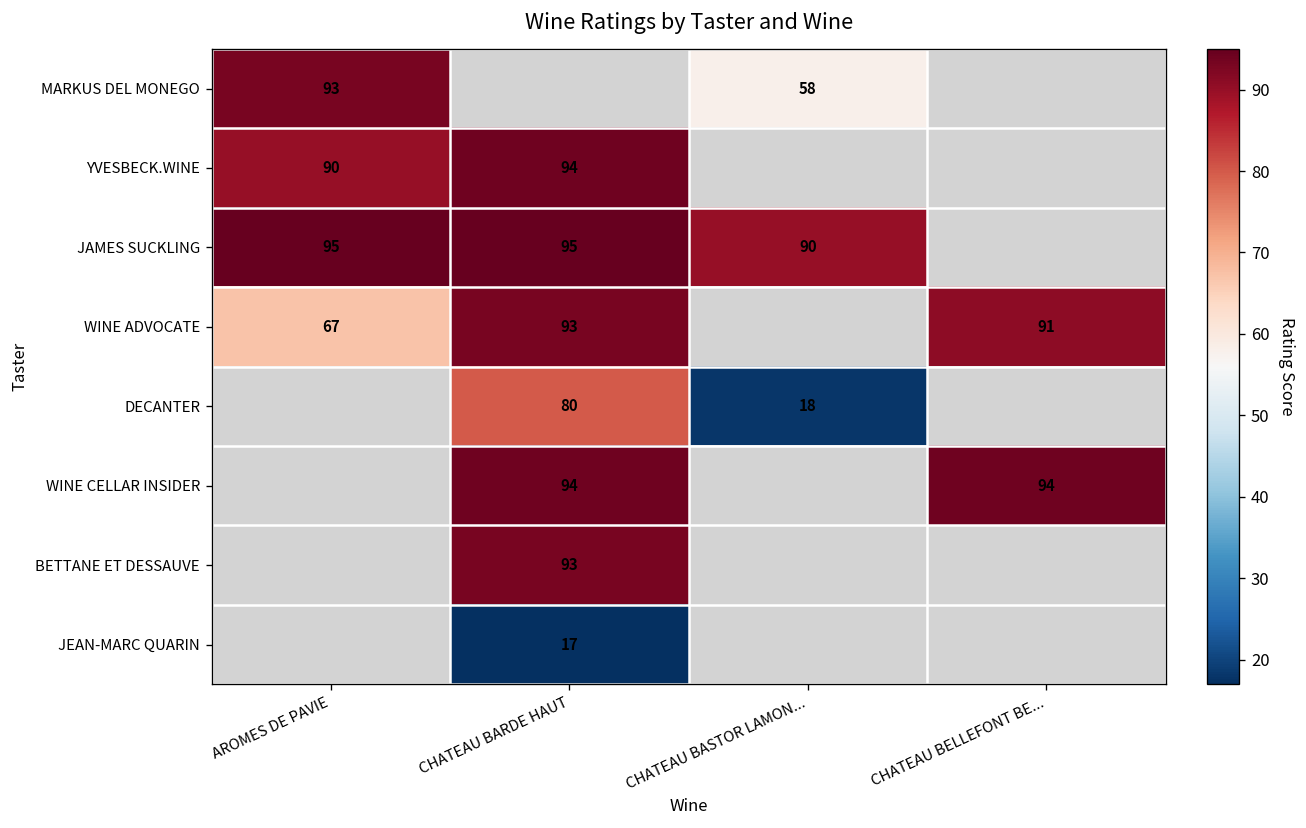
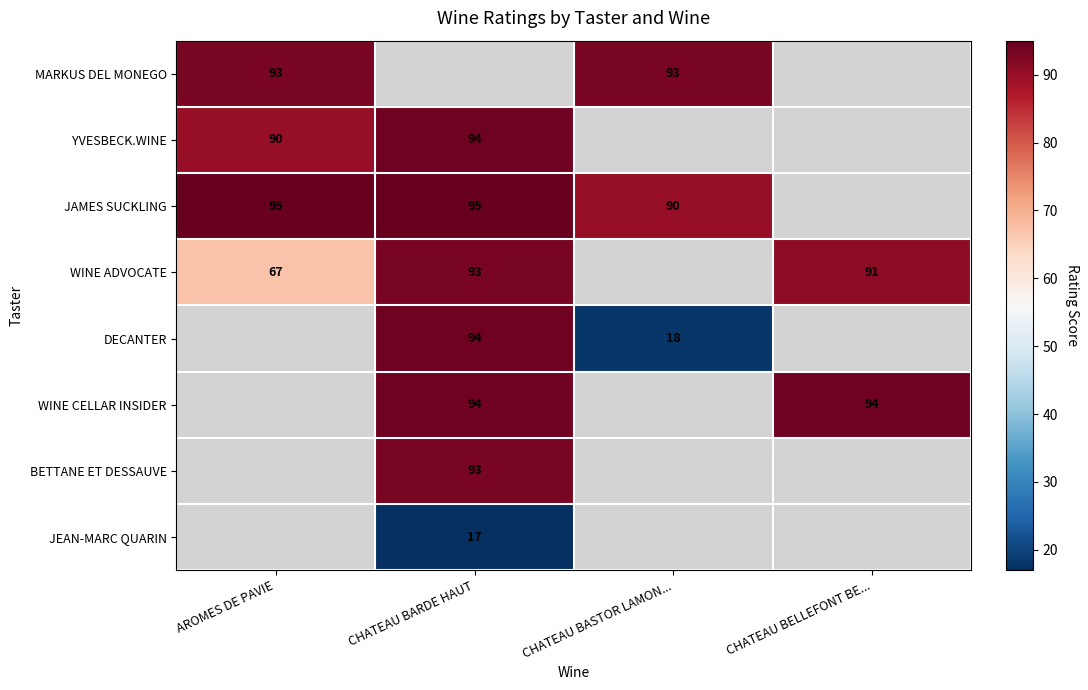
  {
    "MARKUS DEL MONEGO": {
      "AROMES DE PAVIE": 93,
-     "CHATEAU BASTOR LAMON...": 58
+     "CHATEAU BASTOR LAMON...": 93
    },
    "YVESBECK.WINE": {
      "AROMES DE PAVIE": 90,
      "CHATEAU BARDE HAUT": 94
    },
    "JAMES SUCKLING": {
      "AROMES DE PAVIE": 95,
      "CHATEAU BARDE HAUT": 95,
      "CHATEAU BASTOR LAMON...": 90
    },
    "WINE ADVOCATE": {
      "AROMES DE PAVIE": 67,
      "CHATEAU BARDE HAUT": 93,
      "CHATEAU BELLEFONT BE...": 91
    },
    "DECANTER": {
-     "CHATEAU BARDE HAUT": 80,
+     "CHATEAU BARDE HAUT": 94,
      "CHATEAU BASTOR LAMON...": 18
    },
    "WINE CELLAR INSIDER": {
      "CHATEAU BARDE HAUT": 94,
      "CHATEAU BELLEFONT BE...": 94
    },
    "BETTANE ET DESSAUVE": {
      "CHATEAU BARDE HAUT": 93
    },
    "JEAN-MARC QUARIN": {
      "CHATEAU BARDE HAUT": 17
    }
  }
